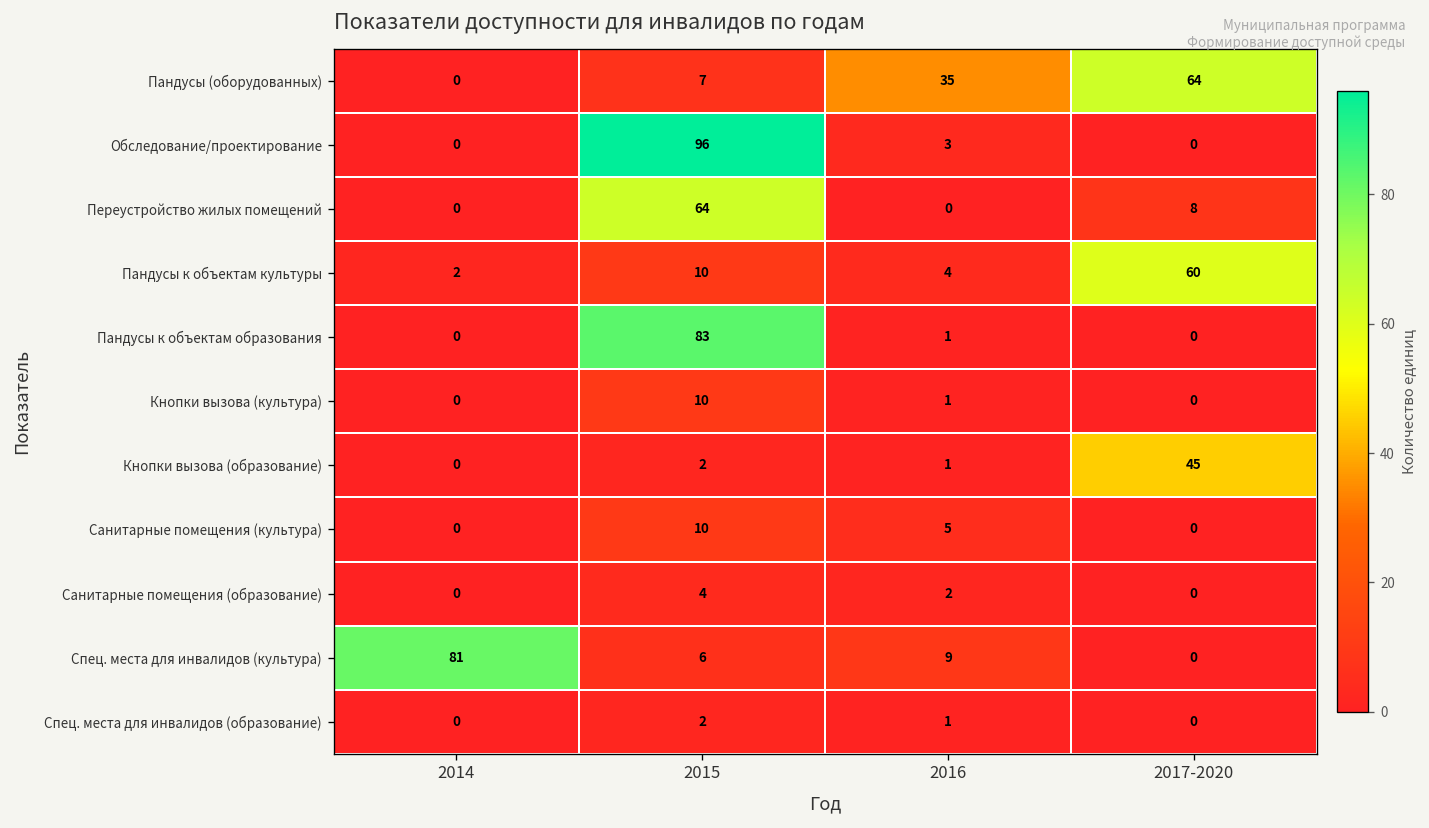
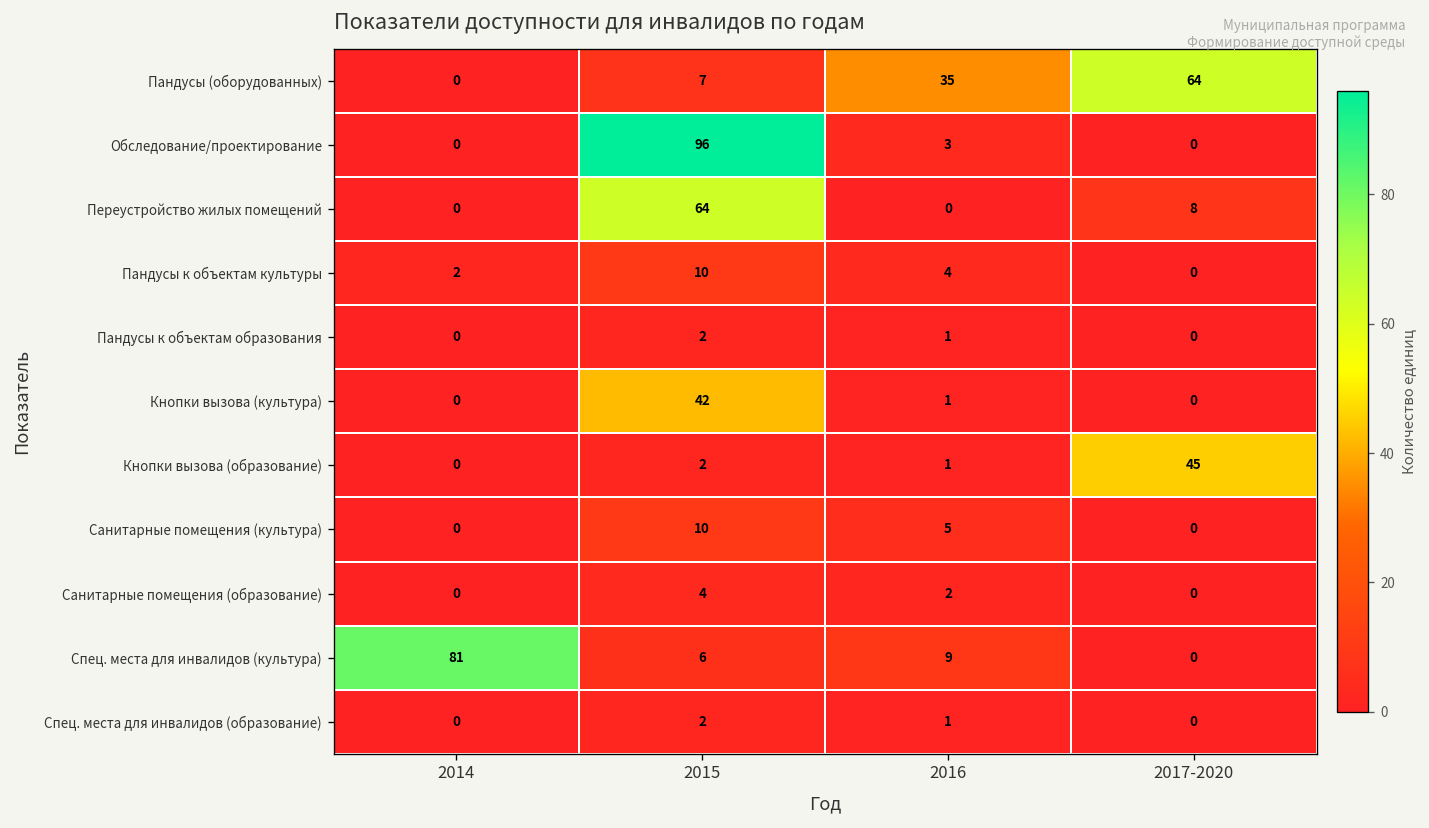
  {
    "Пандусы (оборудованных)": {
      "2014": 0,
      "2015": 7,
      "2016": 35,
      "2017-2020": 64
    },
    "Обследование/проектирование": {
      "2014": 0,
      "2015": 96,
      "2016": 3,
      "2017-2020": 0
    },
    "Переустройство жилых помещений": {
      "2014": 0,
      "2015": 64,
      "2016": 0,
      "2017-2020": 8
    },
    "Пандусы к объектам культуры": {
      "2014": 2,
      "2015": 10,
      "2016": 4,
-     "2017-2020": 60
+     "2017-2020": 0
    },
    "Пандусы к объектам образования": {
      "2014": 0,
-     "2015": 83,
+     "2015": 2,
      "2016": 1,
      "2017-2020": 0
    },
    "Кнопки вызова (культура)": {
      "2014": 0,
-     "2015": 10,
+     "2015": 42,
      "2016": 1,
      "2017-2020": 0
    },
    "Кнопки вызова (образование)": {
      "2014": 0,
      "2015": 2,
      "2016": 1,
      "2017-2020": 45
    },
    "Санитарные помещения (культура)": {
      "2014": 0,
      "2015": 10,
      "2016": 5,
      "2017-2020": 0
    },
    "Санитарные помещения (образование)": {
      "2014": 0,
      "2015": 4,
      "2016": 2,
      "2017-2020": 0
    },
    "Спец. места для инвалидов (культура)": {
      "2014": 81,
      "2015": 6,
      "2016": 9,
      "2017-2020": 0
    },
    "Спец. места для инвалидов (образование)": {
      "2014": 0,
      "2015": 2,
      "2016": 1,
      "2017-2020": 0
    }
  }
